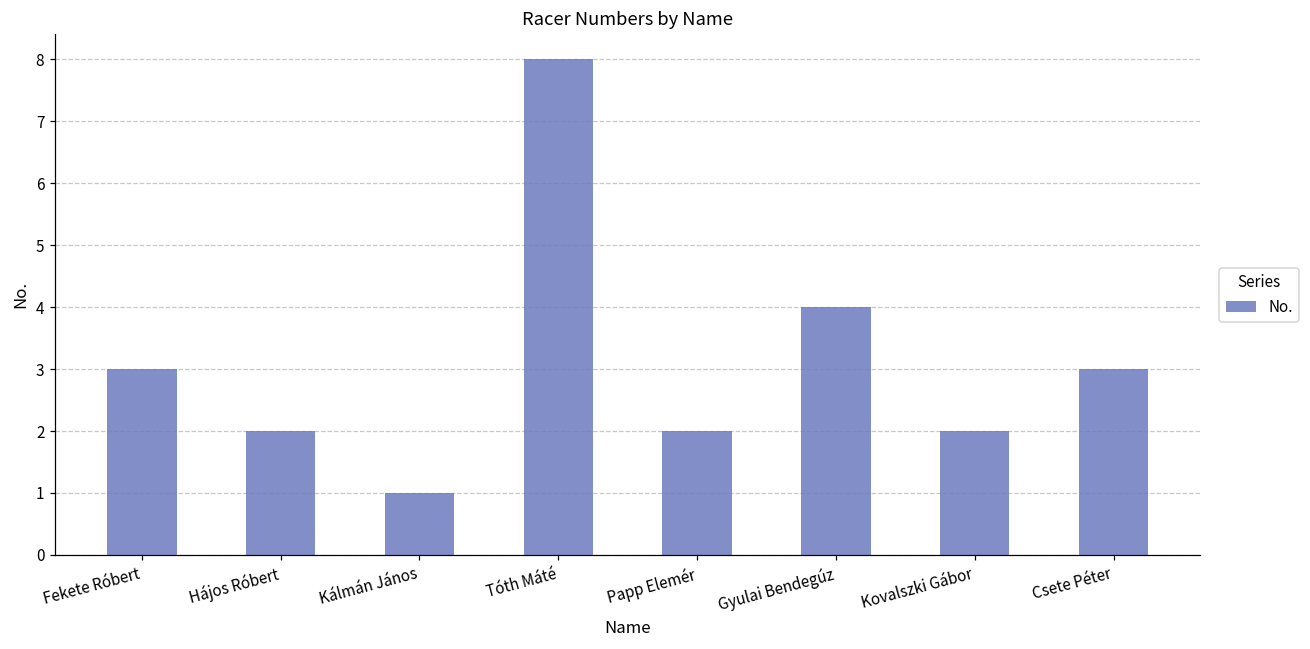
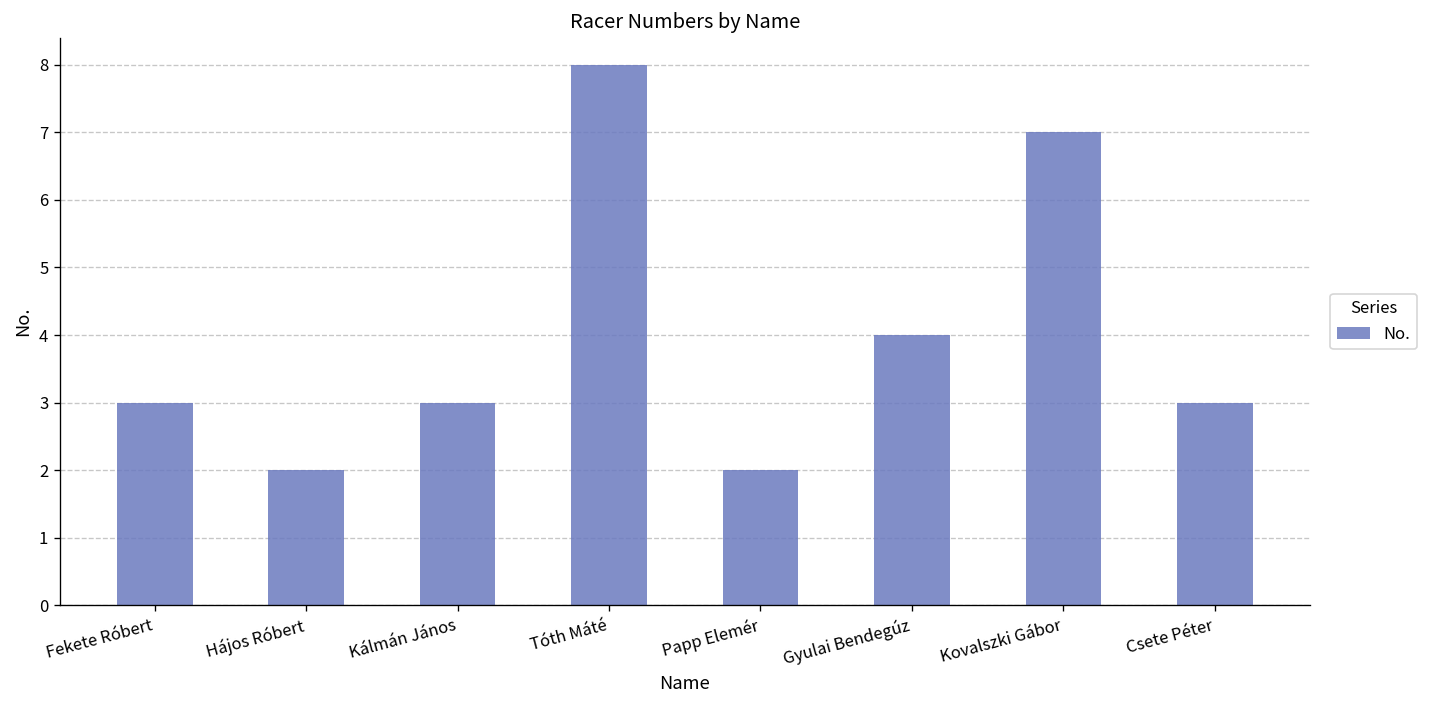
  {
    "Fekete Róbert": 3,
    "Hájos Róbert": 2,
-   "Kálmán János": 1,
+   "Kálmán János": 3,
    "Tóth Máté": 8,
    "Papp Elemér": 2,
    "Gyulai Bendegúz": 4,
-   "Kovalszki Gábor": 2,
+   "Kovalszki Gábor": 7,
    "Csete Péter": 3
  }
